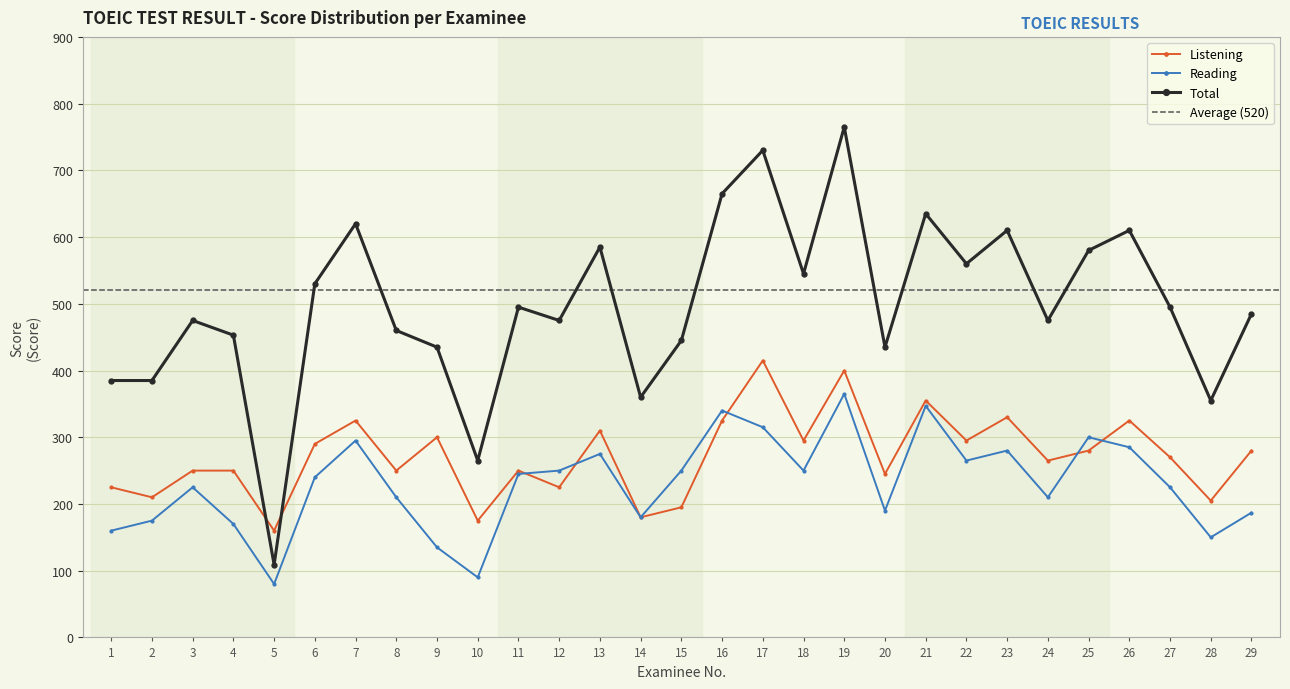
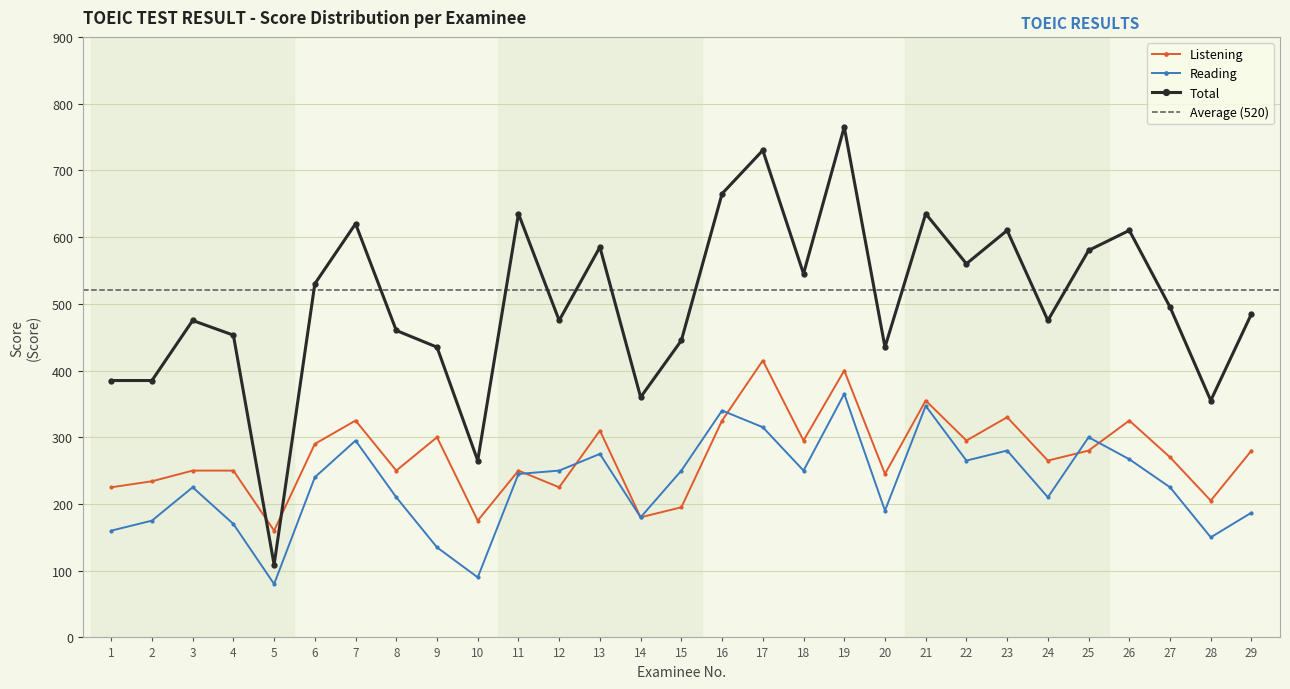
  {
    "Listening": {
      "1": 230,
-     "2": 210,
+     "2": 230,
      "3": 250,
      "4": 250,
      "5": 160,
      "6": 290,
      "7": 330,
      "8": 250,
      "9": 300,
      "10": 180,
      "11": 250,
      "12": 230,
      "13": 310,
      "15": 200,
      "16": 330,
      "17": 420,
      "18": 300,
      "19": 400,
      "20": 250,
      "21": 360,
      "22": 300,
      "23": 330,
      "24": 270,
      "25": 280,
      "26": 330,
      "27": 270,
      "28": 210,
      "29": 280
    },
    "Reading": {
      "1": 160,
      "2": 180,
      "3": 230,
      "4": 170,
      "5": 80,
      "6": 240,
      "7": 300,
      "8": 210,
      "9": 140,
      "10": 90,
      "11": 250,
      "12": 250,
      "13": 280,
      "15": 250,
      "16": 340,
      "17": 320,
      "18": 250,
      "19": 370,
      "20": 190,
      "21": 350,
      "22": 270,
      "23": 280,
      "24": 210,
      "25": 300,
-     "26": 290,
+     "26": 270,
      "27": 230,
      "28": 150,
      "29": 190
    },
    "Total": {
      "1": 390,
      "2": 390,
      "3": 480,
      "4": 450,
      "5": 110,
      "6": 530,
      "7": 620,
      "8": 460,
      "9": 440,
      "10": 270,
-     "11": 500,
+     "11": 640,
      "12": 480,
      "13": 590,
      "14": 360,
      "15": 450,
      "16": 670,
      "17": 730,
      "18": 550,
      "19": 770,
      "20": 440,
      "21": 640,
      "22": 560,
      "23": 610,
      "24": 480,
      "25": 580,
      "26": 610,
      "27": 500,
      "28": 360,
      "29": 490
    }
  }
